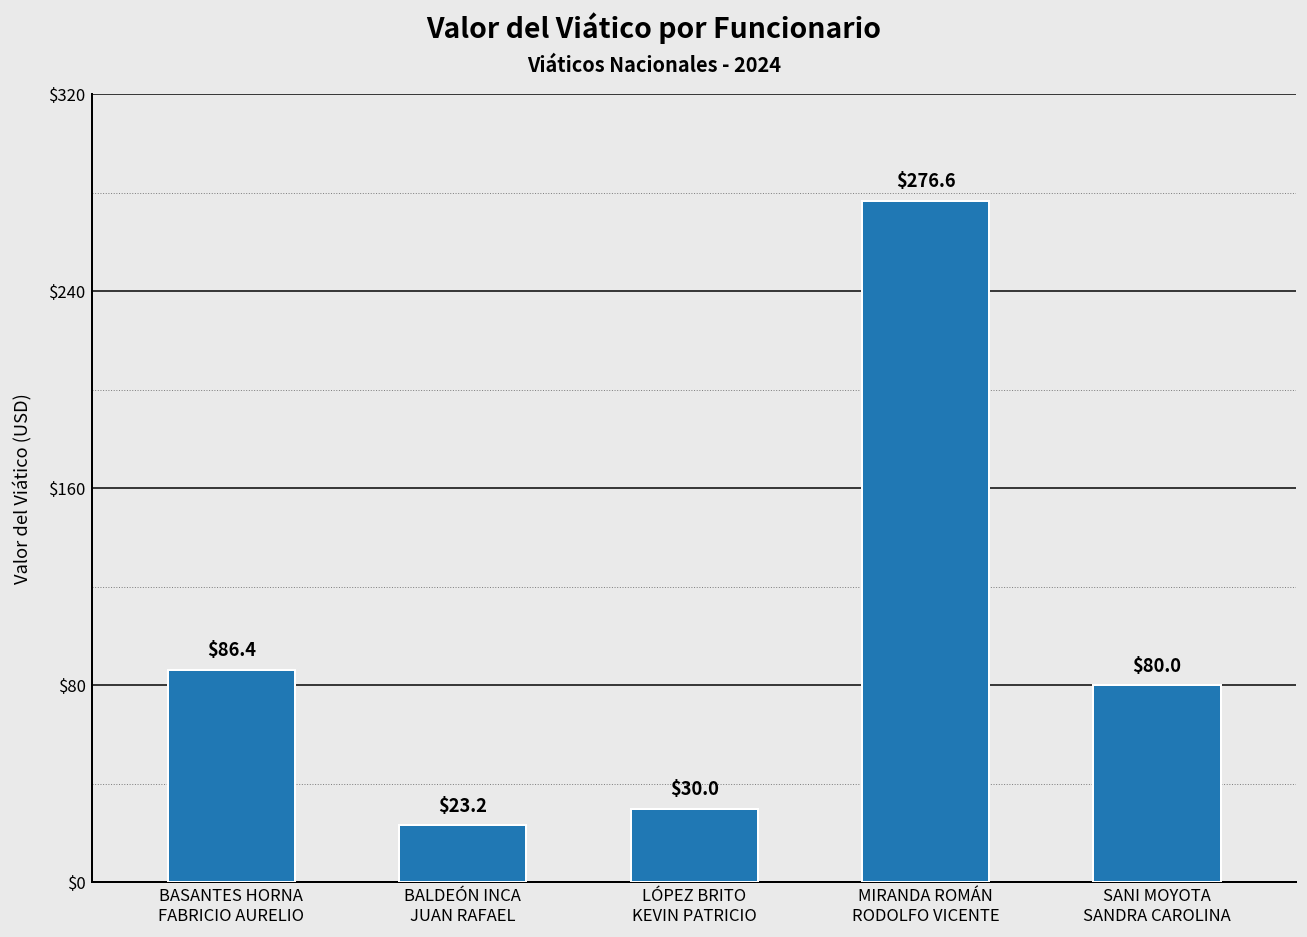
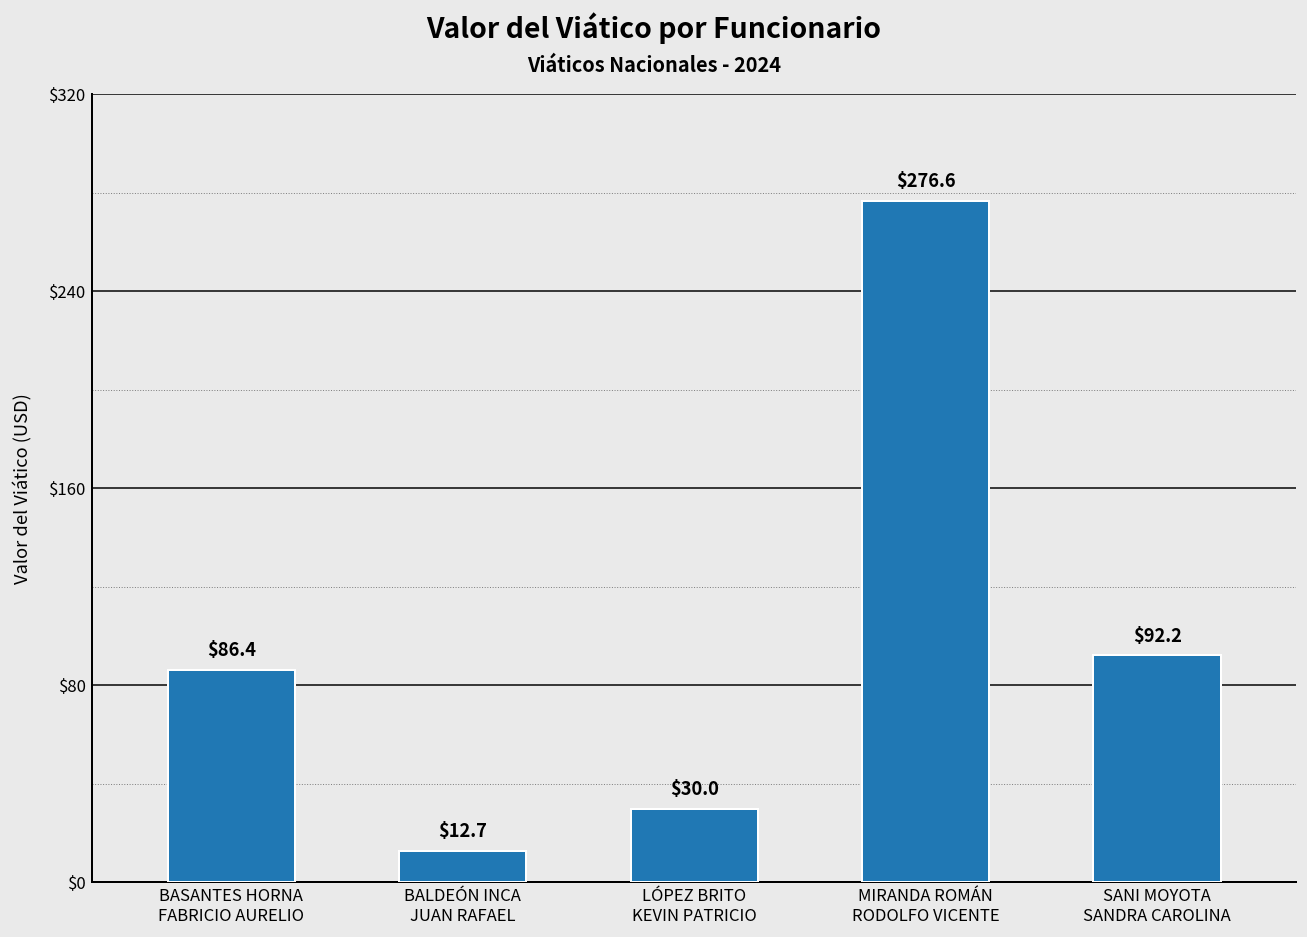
  {
    "BASANTES HORNA FABRICIO AURELIO": "$86.4",
-   "BALDEÓN INCA JUAN RAFAEL": "$23.2",
+   "BALDEÓN INCA JUAN RAFAEL": "$12.7",
    "LÓPEZ BRITO KEVIN PATRICIO": "$30.0",
    "MIRANDA ROMÁN RODOLFO VICENTE": "$276.6",
-   "SANI MOYOTA SANDRA CAROLINA": "$80.0"
+   "SANI MOYOTA SANDRA CAROLINA": "$92.2"
  }
